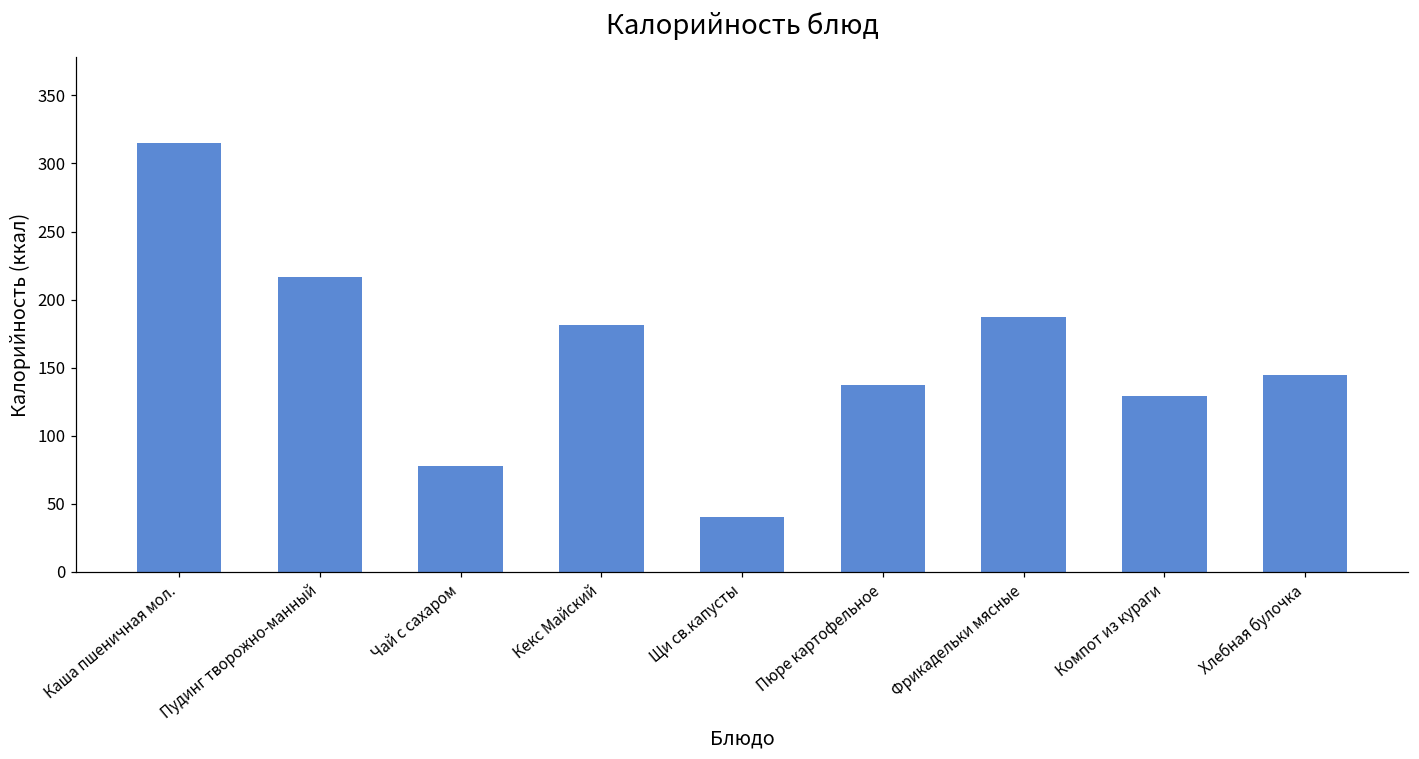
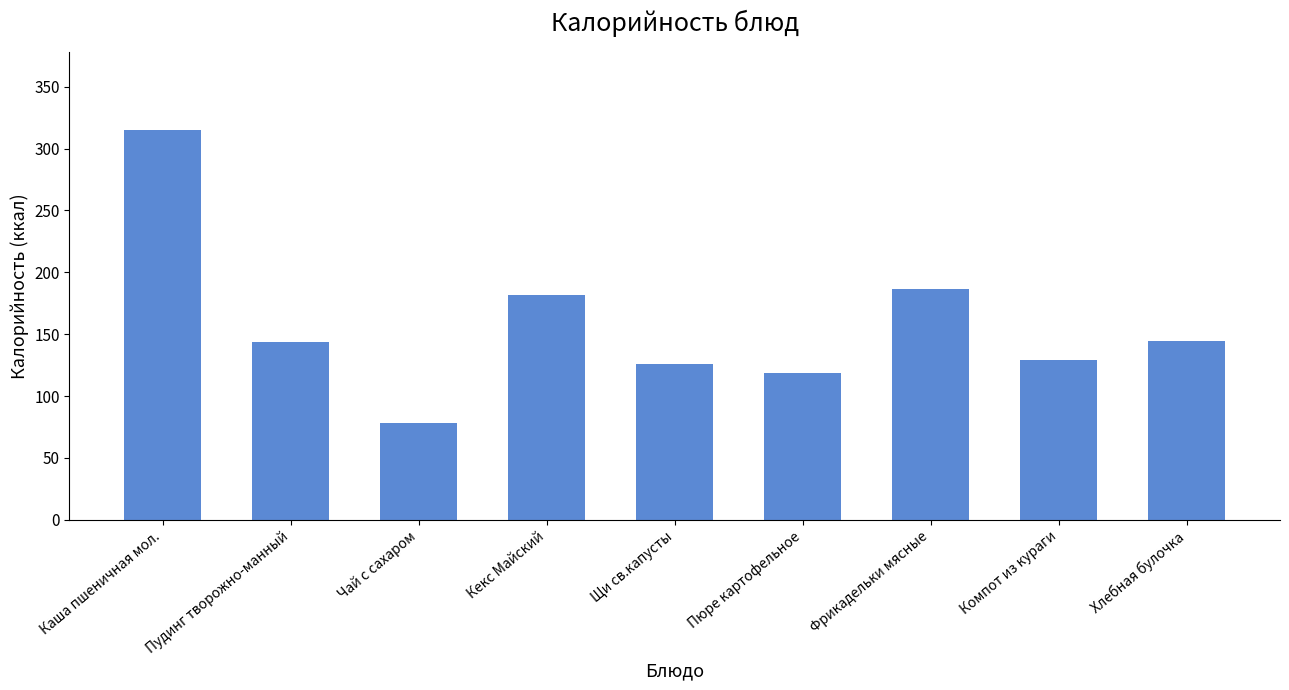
  {
    "Каша пшеничная мол.": 315,
-   "Пудинг творожно-манный": 217,
+   "Пудинг творожно-манный": 144,
    "Чай с сахаром": 78,
    "Кекс Майский": 181,
-   "Щи св.капусты": 40,
-   "Пюре картофельное": 137,
+   "Щи св.капусты": 126,
+   "Пюре картофельное": 119,
    "Фрикадельки мясные": 187,
    "Компот из кураги": 129,
    "Хлебная булочка": 145
  }
